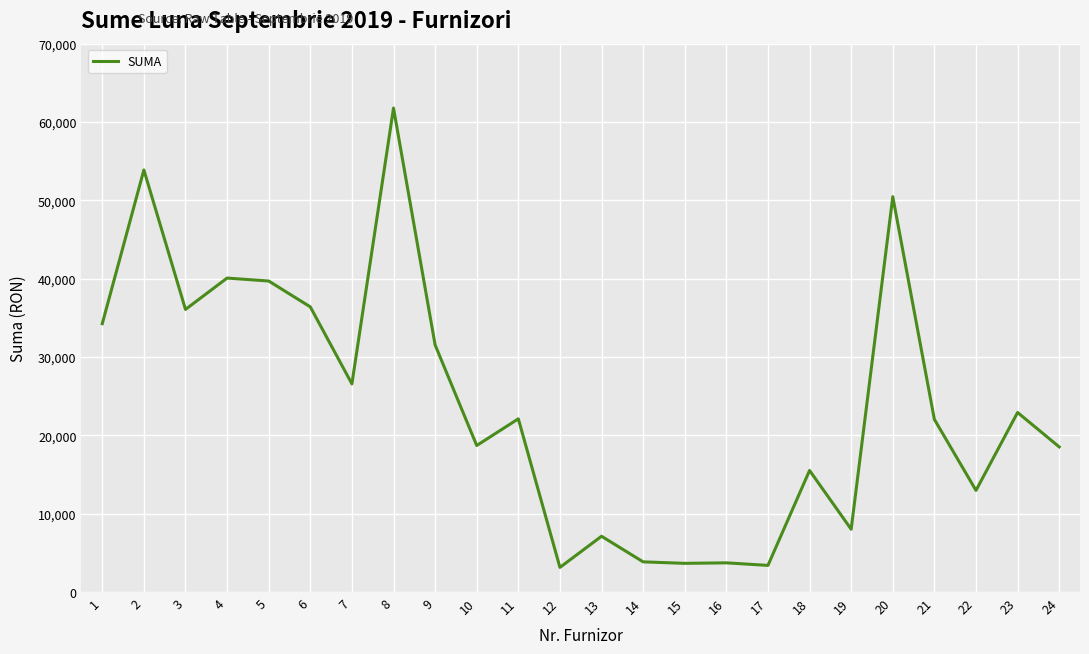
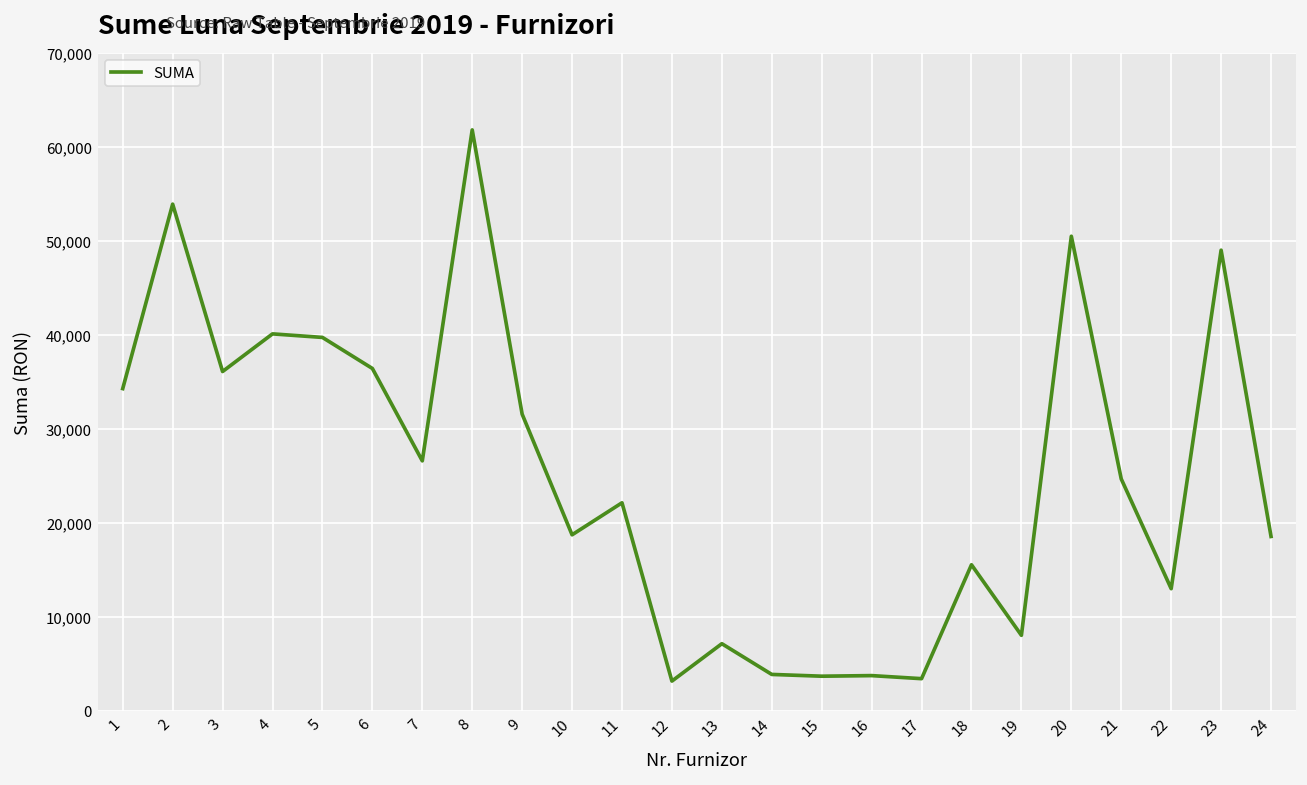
  {
    "1": "34,000",
    "2": "54,000",
    "3": "36,000",
    "4": "40,000",
    "5": "40,000",
    "6": "36,000",
    "7": "27,000",
    "8": "62,000",
    "9": "32,000",
    "10": "19,000",
    "11": "22,000",
    "12": "3,000",
    "13": "7,000",
    "14": "4,000",
    "15": "4,000",
    "16": "4,000",
    "17": "3,000",
    "18": "16,000",
    "19": "8,000",
    "20": "50,000",
-   "21": "22,000",
+   "21": "25,000",
    "22": "13,000",
-   "23": "23,000",
+   "23": "49,000",
    "24": "19,000"
  }
